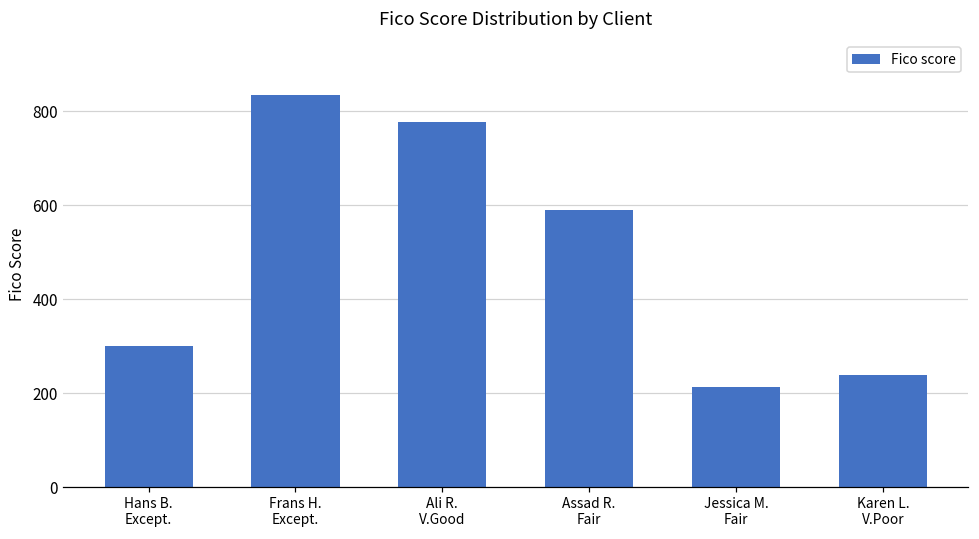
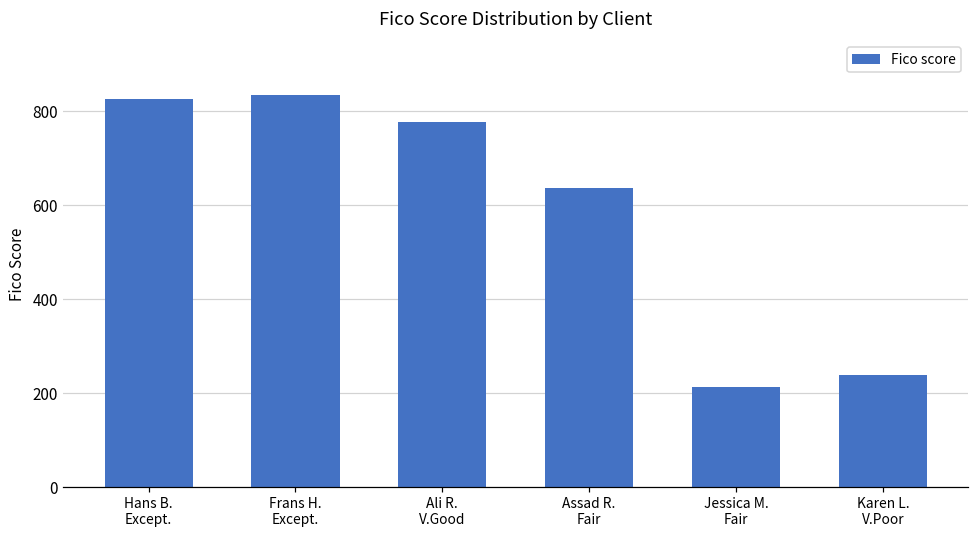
  {
-   "Hans B. Except.": 300,
+   "Hans B. Except.": 830,
    "Frans H. Except.": 840,
    "Ali R. V.Good": 780,
-   "Assad R. Fair": 590,
+   "Assad R. Fair": 640,
    "Jessica M. Fair": 210,
    "Karen L. V.Poor": 240
  }
